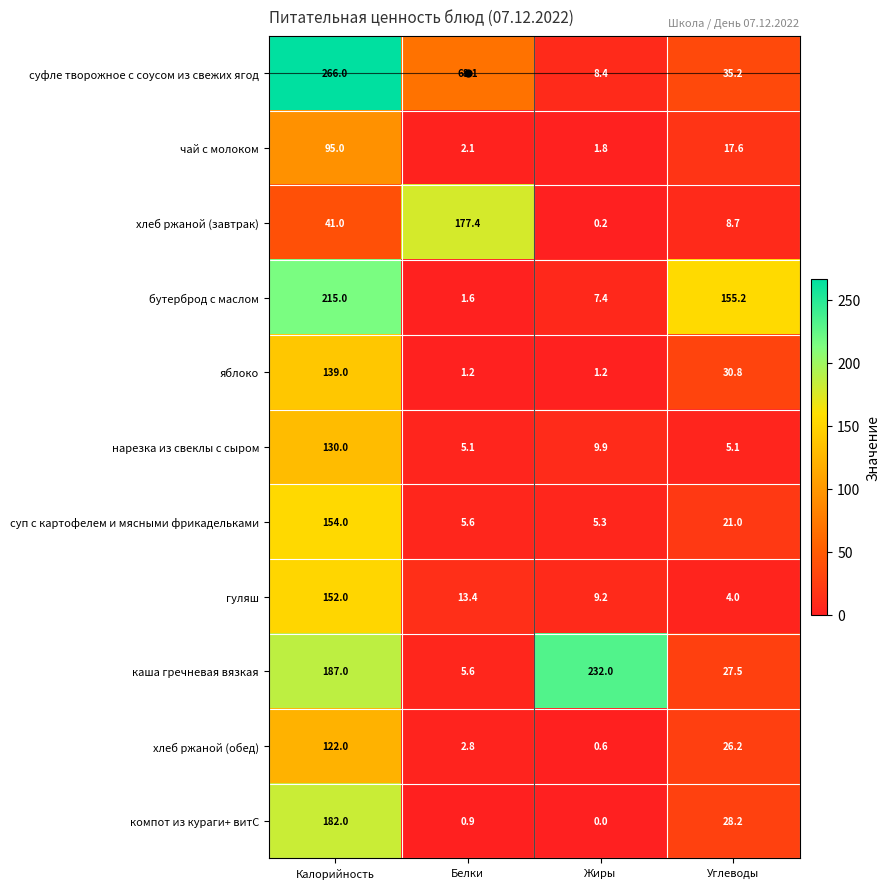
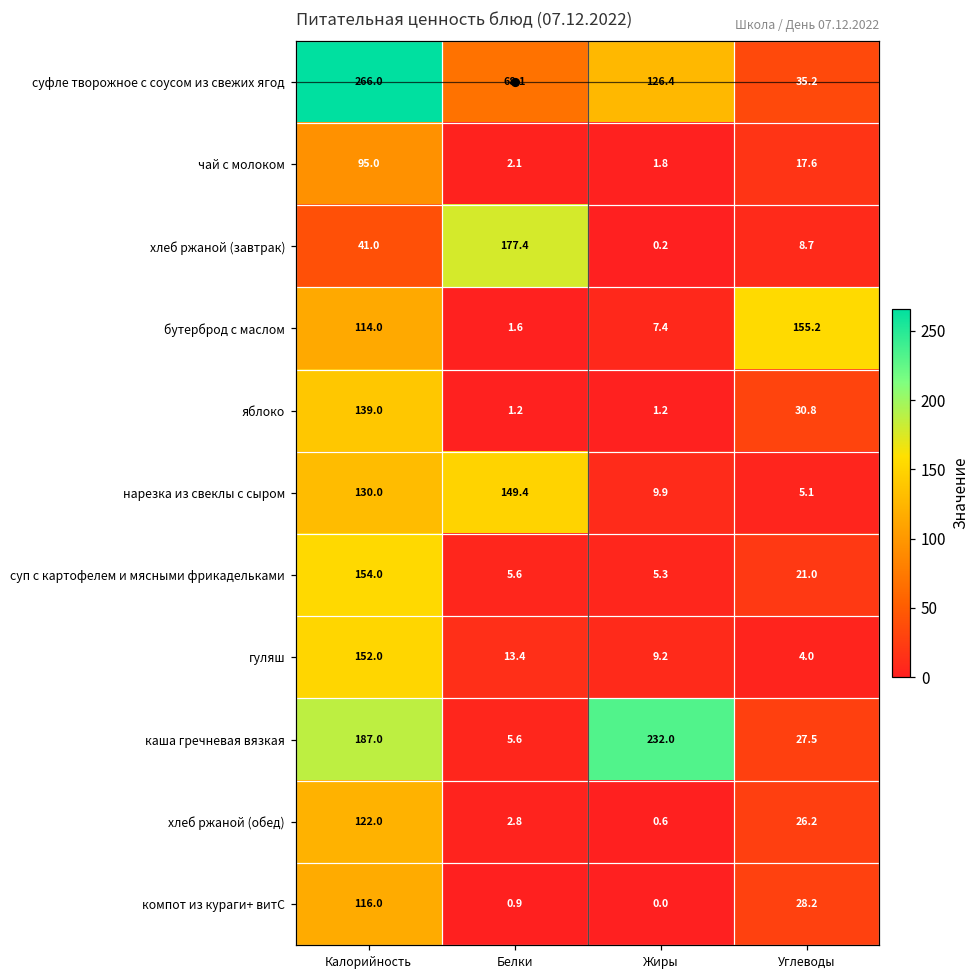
  {
    "суфле творожное с соусом из свежих ягод": {
      "Калорийность": 266.0,
-     "Жиры": 8.4,
+     "Жиры": 126.4,
      "Углеводы": 35.2
    },
    "чай с молоком": {
      "Калорийность": 95.0,
      "Белки": 2.1,
      "Жиры": 1.8,
      "Углеводы": 17.6
    },
    "хлеб ржаной (завтрак)": {
      "Калорийность": 41.0,
      "Белки": 177.4,
      "Жиры": 0.2,
      "Углеводы": 8.7
    },
    "бутерброд с маслом": {
-     "Калорийность": 215.0,
+     "Калорийность": 114.0,
      "Белки": 1.6,
      "Жиры": 7.4,
      "Углеводы": 155.2
    },
    "яблоко": {
      "Калорийность": 139.0,
      "Белки": 1.2,
      "Жиры": 1.2,
      "Углеводы": 30.8
    },
    "нарезка из свеклы с сыром": {
      "Калорийность": 130.0,
-     "Белки": 5.1,
+     "Белки": 149.4,
      "Жиры": 9.9,
      "Углеводы": 5.1
    },
    "суп с картофелем и мясными фрикадельками": {
      "Калорийность": 154.0,
      "Белки": 5.6,
      "Жиры": 5.3,
      "Углеводы": 21.0
    },
    "гуляш": {
      "Калорийность": 152.0,
      "Белки": 13.4,
      "Жиры": 9.2,
      "Углеводы": 4.0
    },
    "каша гречневая вязкая": {
      "Калорийность": 187.0,
      "Белки": 5.6,
      "Жиры": 232.0,
      "Углеводы": 27.5
    },
    "хлеб ржаной (обед)": {
      "Калорийность": 122.0,
      "Белки": 2.8,
      "Жиры": 0.6,
      "Углеводы": 26.2
    },
    "компот из кураги+ витС": {
-     "Калорийность": 182.0,
+     "Калорийность": 116.0,
      "Белки": 0.9,
      "Жиры": 0.0,
      "Углеводы": 28.2
    }
  }
